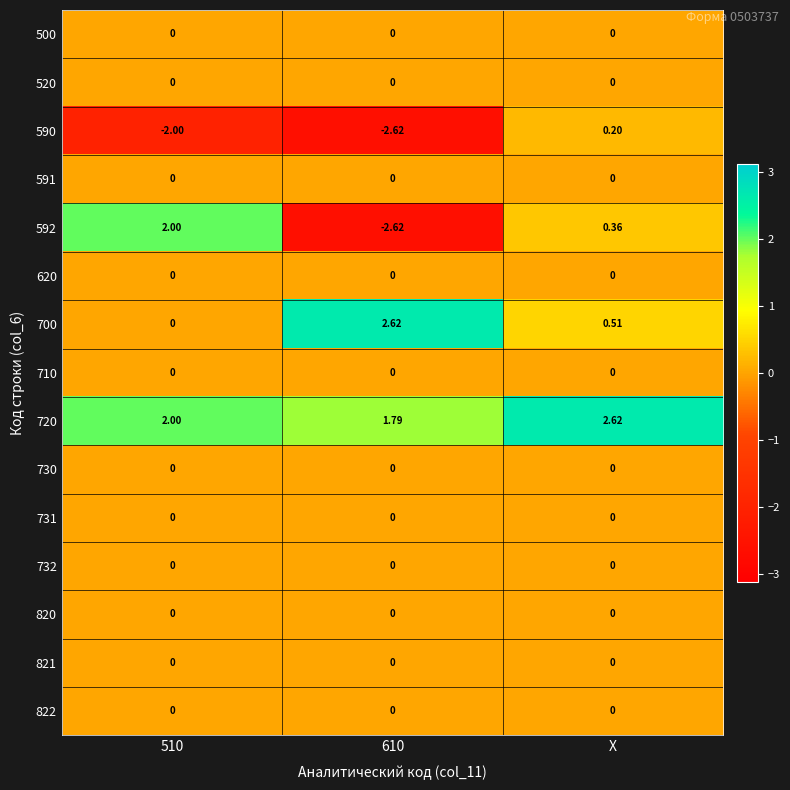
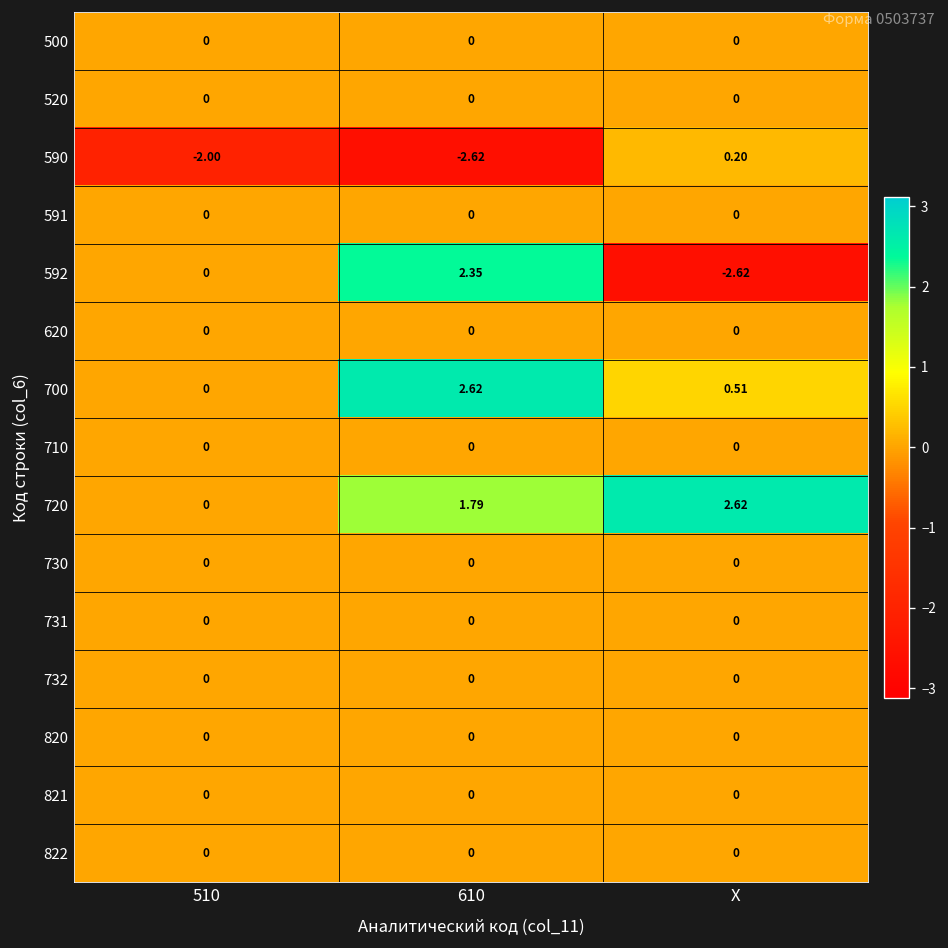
  {
    "500": {
      "510": 0,
      "610": 0,
      "X": 0
    },
    "520": {
      "510": 0,
      "610": 0,
      "X": 0
    },
    "590": {
      "510": -2.00,
      "610": -2.62,
      "X": 0.20
    },
    "591": {
      "510": 0,
      "610": 0,
      "X": 0
    },
    "592": {
-     "510": 2.00,
-     "610": -2.62,
-     "X": 0.36
+     "510": 0,
+     "610": 2.35,
+     "X": -2.62
    },
    "620": {
      "510": 0,
      "610": 0,
      "X": 0
    },
    "700": {
      "510": 0,
      "610": 2.62,
      "X": 0.51
    },
    "710": {
      "510": 0,
      "610": 0,
      "X": 0
    },
    "720": {
-     "510": 2.00,
+     "510": 0,
      "610": 1.79,
      "X": 2.62
    },
    "730": {
      "510": 0,
      "610": 0,
      "X": 0
    },
    "731": {
      "510": 0,
      "610": 0,
      "X": 0
    },
    "732": {
      "510": 0,
      "610": 0,
      "X": 0
    },
    "820": {
      "510": 0,
      "610": 0,
      "X": 0
    },
    "821": {
      "510": 0,
      "610": 0,
      "X": 0
    },
    "822": {
      "510": 0,
      "610": 0,
      "X": 0
    }
  }
